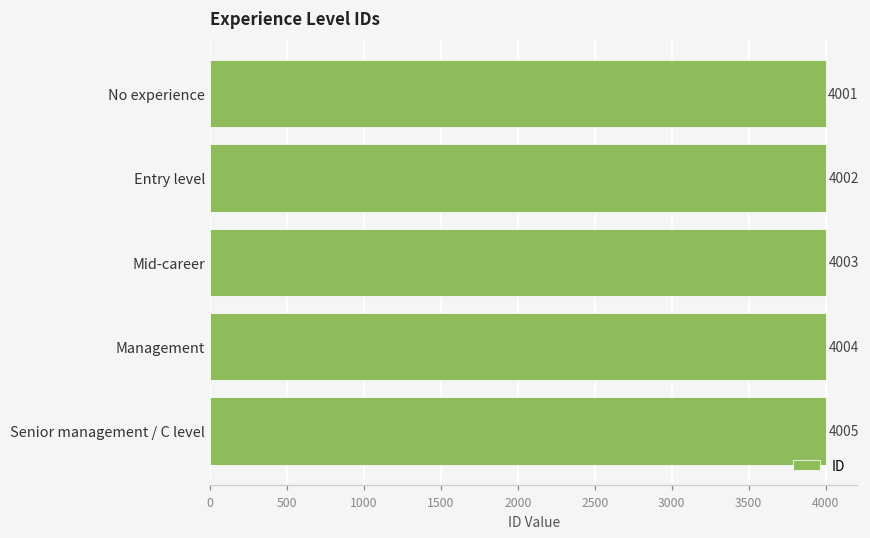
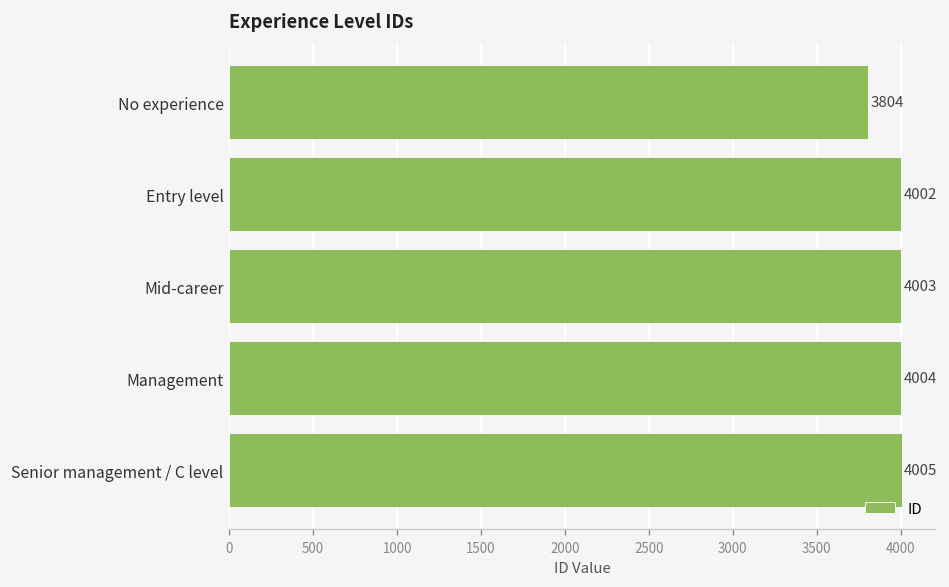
  {
-   "No experience": 4001,
+   "No experience": 3804,
    "Entry level": 4002,
    "Mid-career": 4003,
    "Management": 4004,
    "Senior management / C level": 4005
  }
